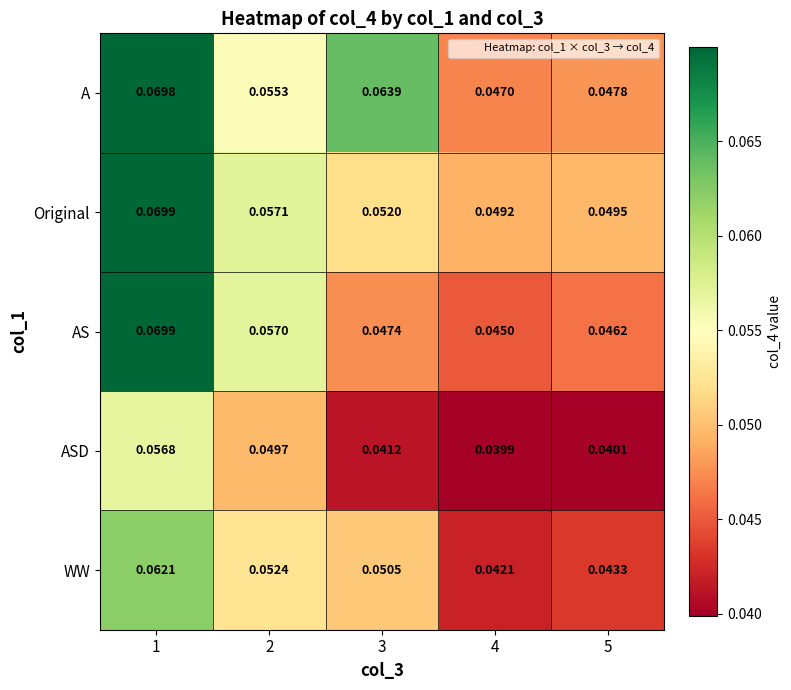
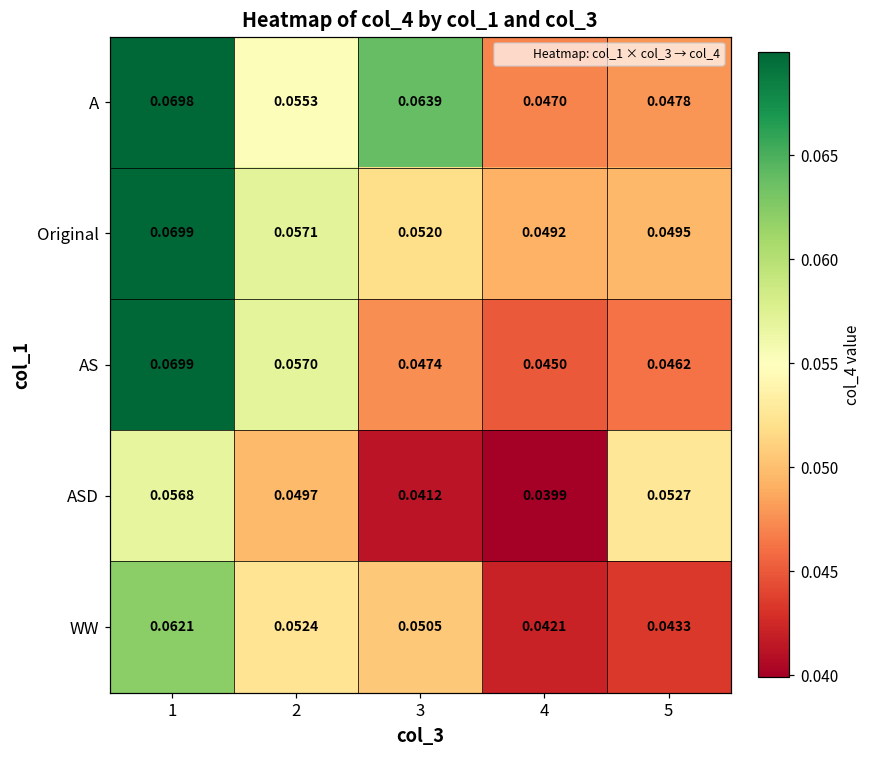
  {
    "A": {
      "1": 0.0698,
      "2": 0.0553,
      "3": 0.0639,
      "4": 0.0470,
      "5": 0.0478
    },
    "Original": {
      "1": 0.0699,
      "2": 0.0571,
      "3": 0.0520,
      "4": 0.0492,
      "5": 0.0495
    },
    "AS": {
      "1": 0.0699,
      "2": 0.0570,
      "3": 0.0474,
      "4": 0.0450,
      "5": 0.0462
    },
    "ASD": {
      "1": 0.0568,
      "2": 0.0497,
      "3": 0.0412,
      "4": 0.0399,
-     "5": 0.0401
+     "5": 0.0527
    },
    "WW": {
      "1": 0.0621,
      "2": 0.0524,
      "3": 0.0505,
      "4": 0.0421,
      "5": 0.0433
    }
  }
